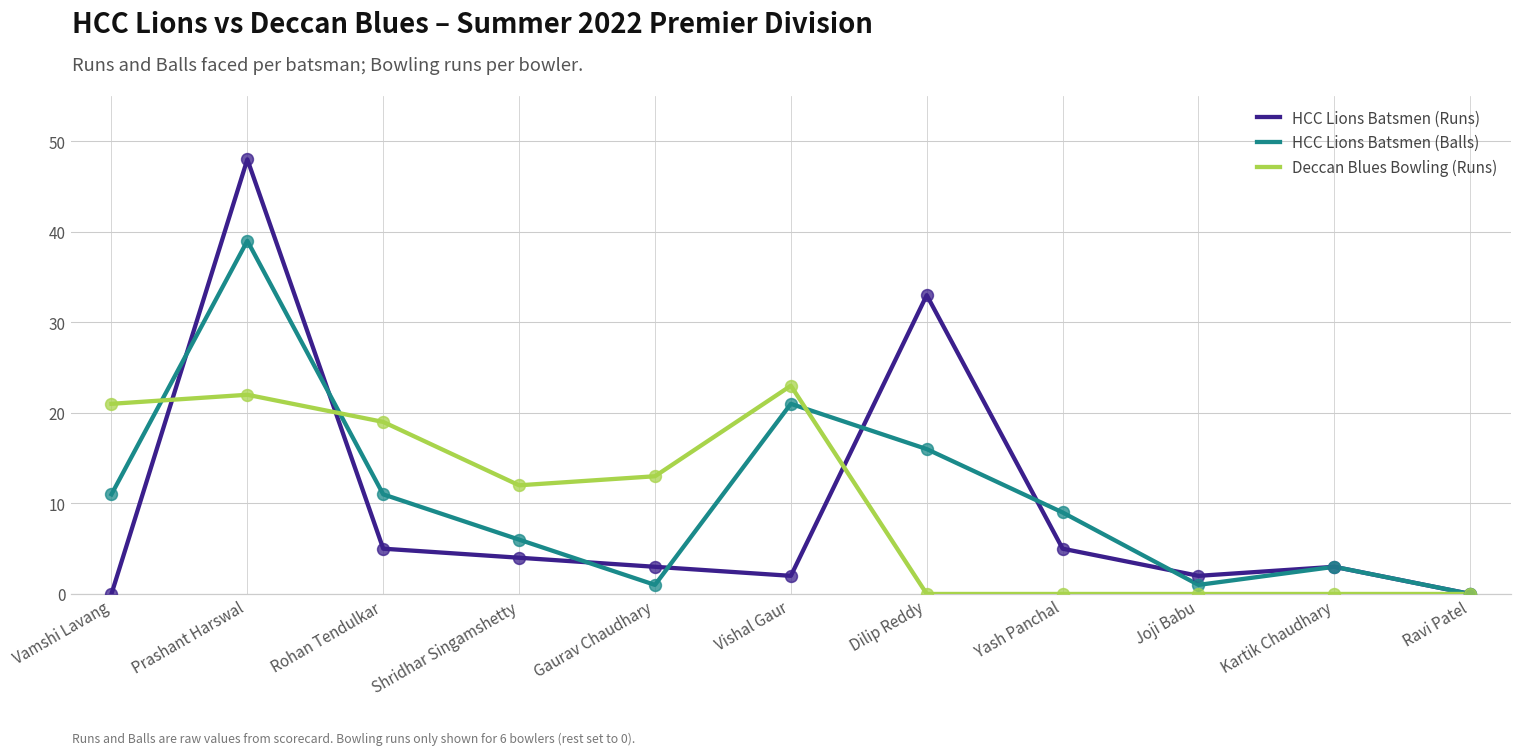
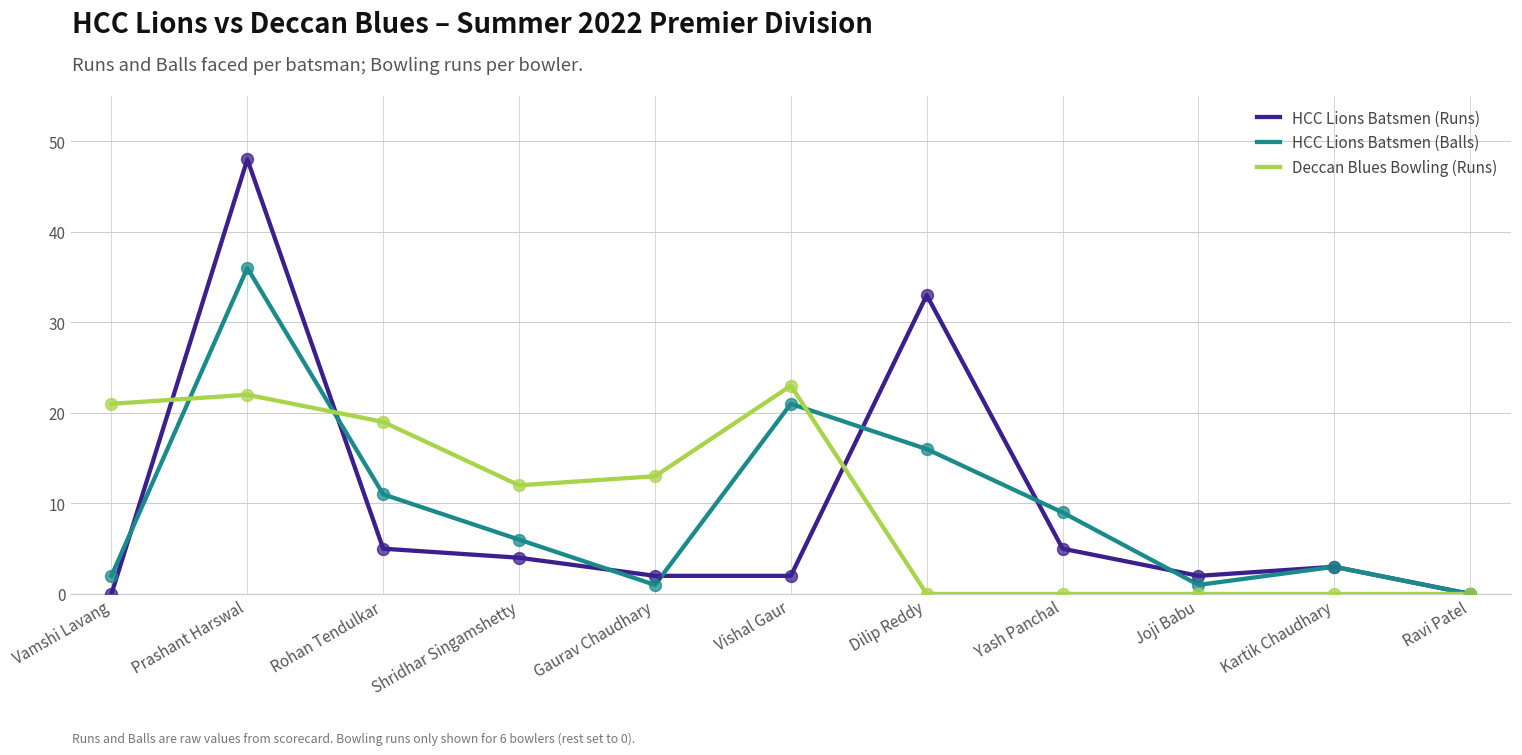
  {
    "HCC Lions Batsmen (Runs)": {
      "Vamshi Lavang": 0,
      "Prashant Harswal": 48,
      "Rohan Tendulkar": 5,
      "Shridhar Singamshetty": 4,
-     "Gaurav Chaudhary": 3,
+     "Gaurav Chaudhary": 2,
      "Vishal Gaur": 2,
      "Dilip Reddy": 33,
      "Yash Panchal": 5,
      "Joji Babu": 2
    },
    "HCC Lions Batsmen (Balls)": {
-     "Vamshi Lavang": 11,
-     "Prashant Harswal": 39,
+     "Vamshi Lavang": 2,
+     "Prashant Harswal": 36,
      "Rohan Tendulkar": 11,
      "Shridhar Singamshetty": 6,
      "Gaurav Chaudhary": 1,
      "Vishal Gaur": 21,
      "Dilip Reddy": 16,
      "Yash Panchal": 9,
      "Joji Babu": 1
    },
    "Deccan Blues Bowling (Runs)": {
      "Vamshi Lavang": 21,
      "Prashant Harswal": 22,
      "Rohan Tendulkar": 19,
      "Shridhar Singamshetty": 12,
      "Gaurav Chaudhary": 13,
      "Vishal Gaur": 23,
      "Dilip Reddy": 0,
      "Yash Panchal": 0,
      "Joji Babu": 0,
      "Kartik Chaudhary": 0
    }
  }
